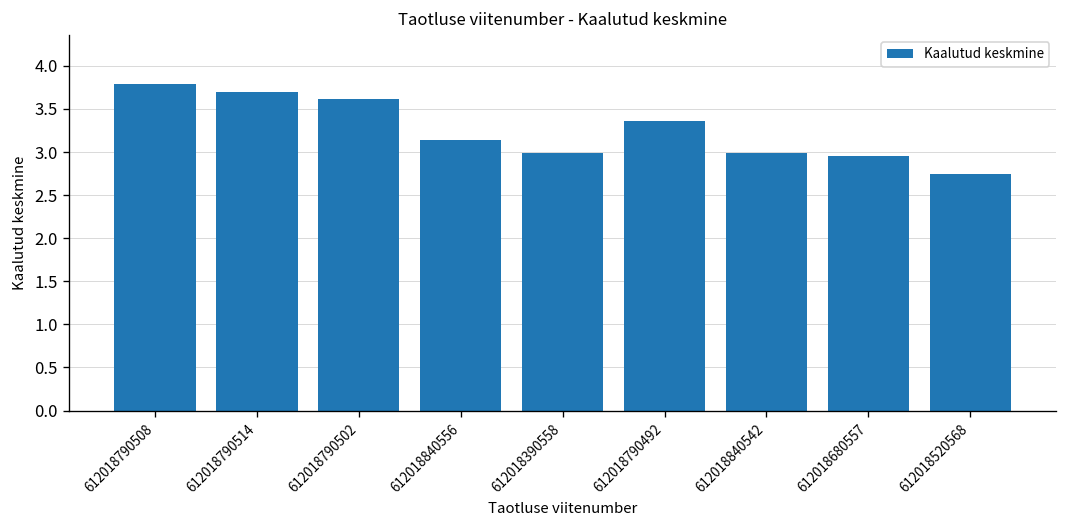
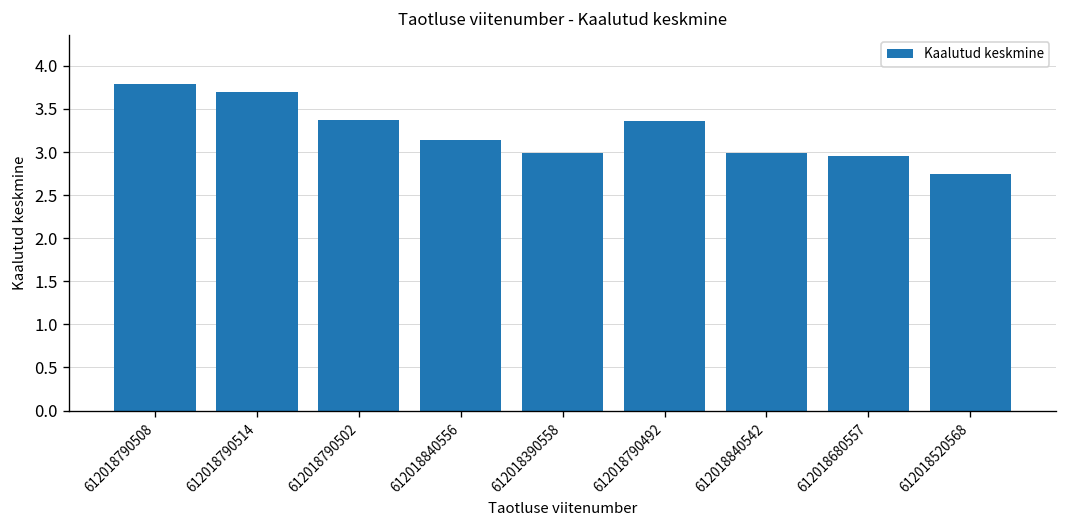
  {
    "612018790508": 3.8,
    "612018790514": 3.7,
-   "612018790502": 3.6,
+   "612018790502": 3.4,
    "612018840556": 3.1,
    "612018390558": 3.0,
    "612018790492": 3.4,
    "612018840542": 3.0,
    "612018680557": 3.0,
    "612018520568": 2.7
  }
